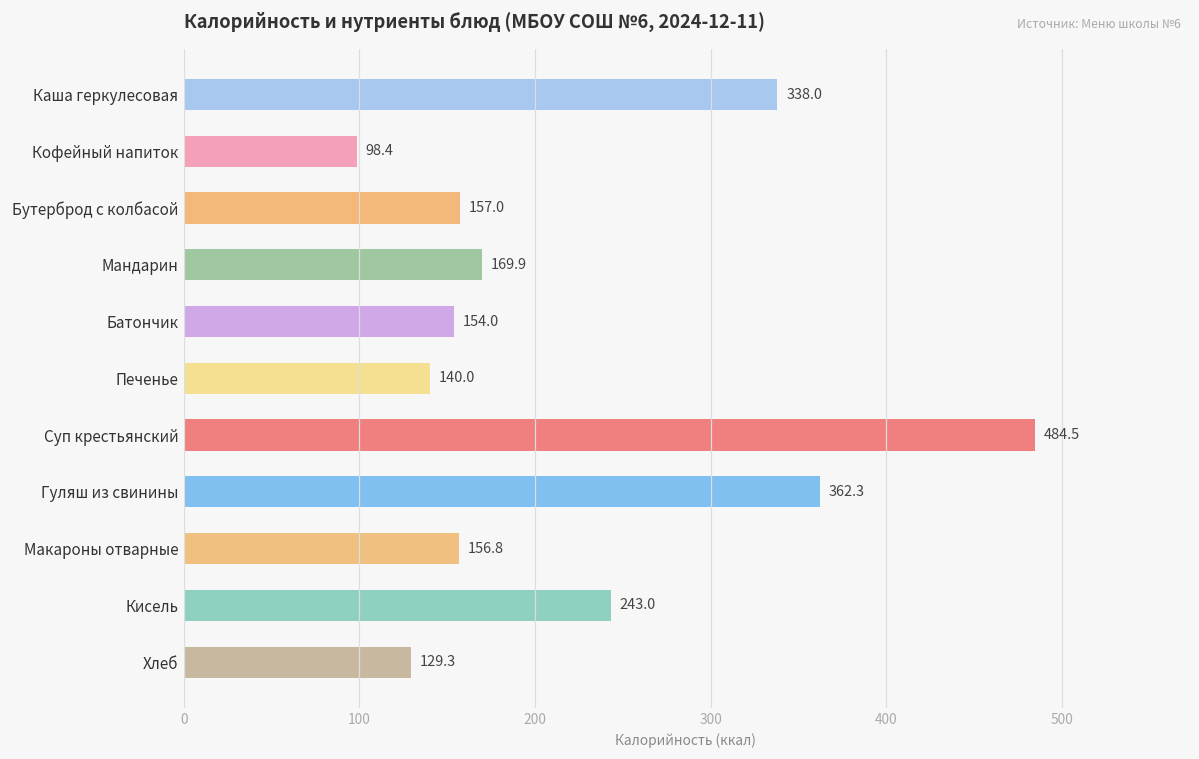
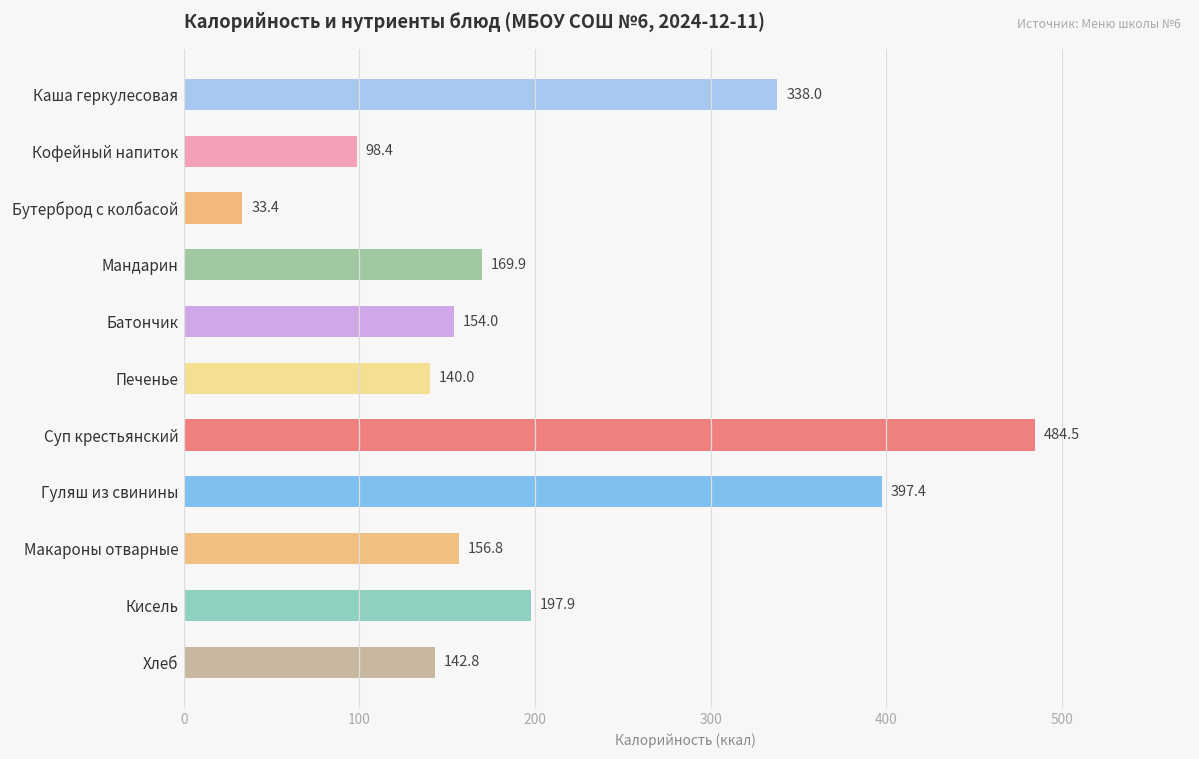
  {
    "Каша геркулесовая": 338.0,
    "Кофейный напиток": 98.4,
-   "Бутерброд с колбасой": 157.0,
+   "Бутерброд с колбасой": 33.4,
    "Мандарин": 169.9,
    "Батончик": 154.0,
    "Печенье": 140.0,
    "Суп крестьянский": 484.5,
-   "Гуляш из свинины": 362.3,
+   "Гуляш из свинины": 397.4,
    "Макароны отварные": 156.8,
-   "Кисель": 243.0,
-   "Хлеб": 129.3
+   "Кисель": 197.9,
+   "Хлеб": 142.8
  }
